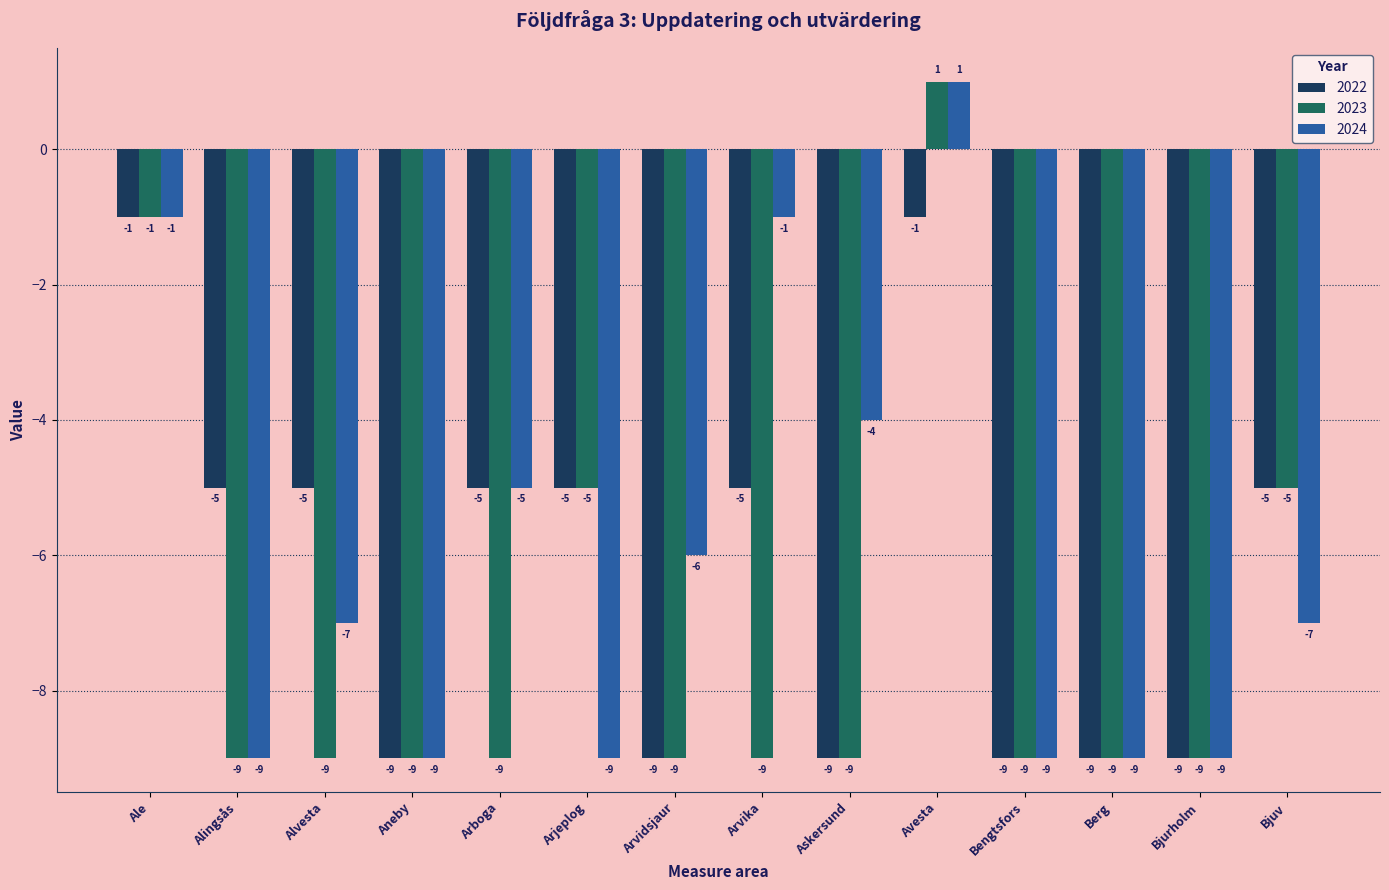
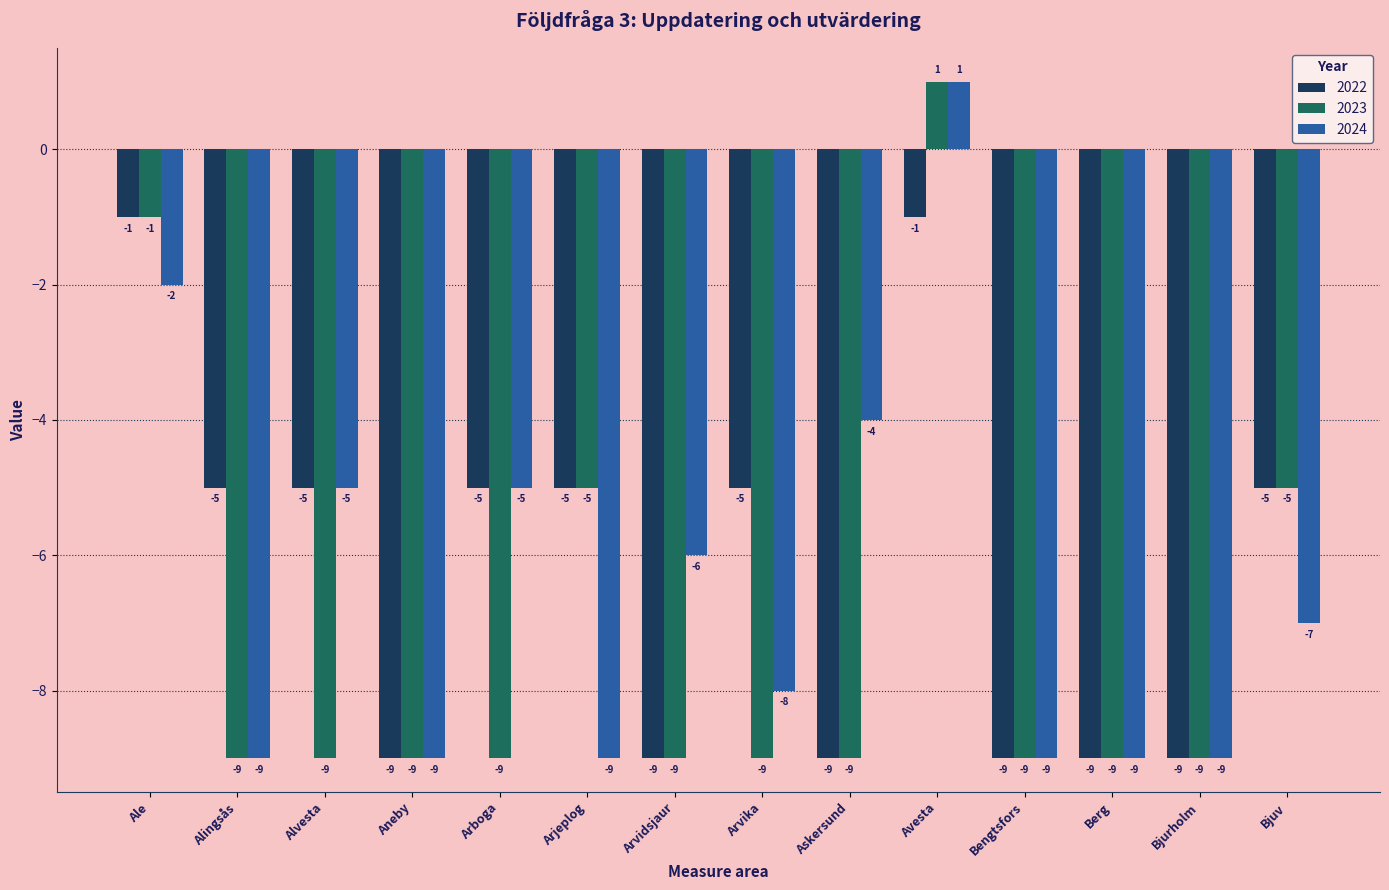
  {
    "2024": {
-     "Ale": -1,
+     "Ale": -2,
      "Alingsås": -9,
-     "Alvesta": -7,
+     "Alvesta": -5,
      "Aneby": -9,
      "Arboga": -5,
      "Arjeplog": -9,
      "Arvidsjaur": -6,
-     "Arvika": -1,
+     "Arvika": -8,
      "Askersund": -4,
      "Avesta": 1,
      "Bengtsfors": -9,
      "Berg": -9,
      "Bjurholm": -9,
      "Bjuv": -7
    }
  }
